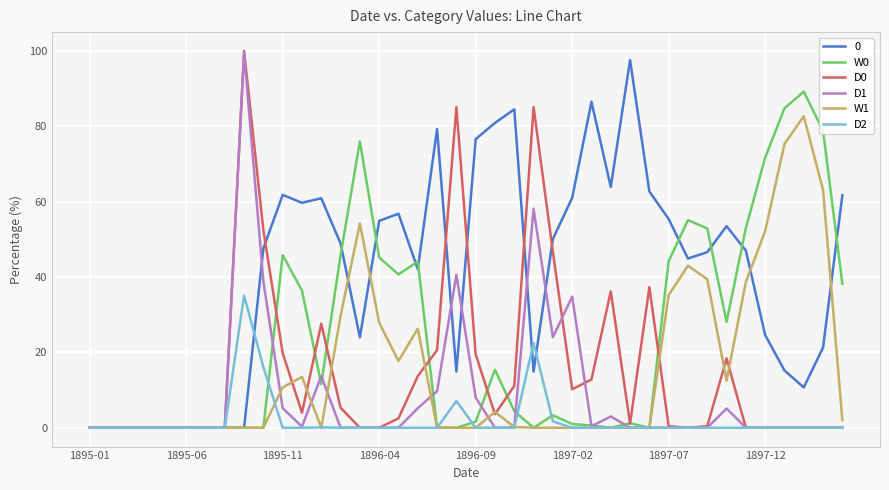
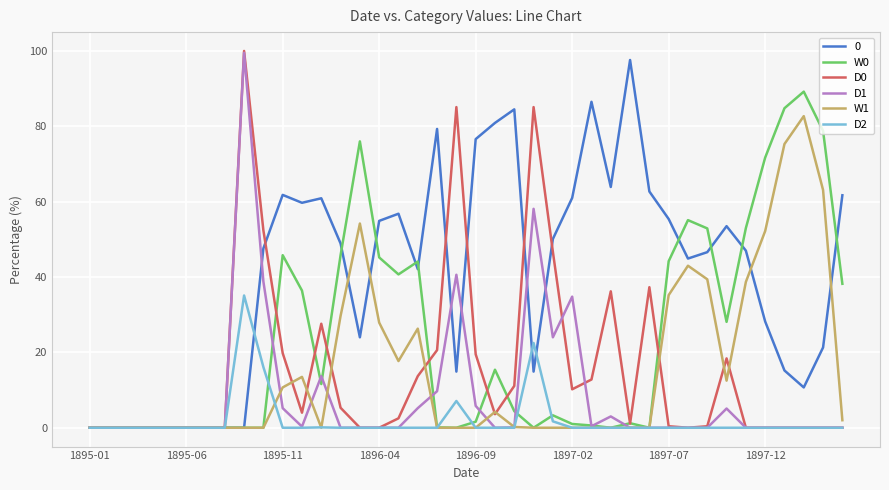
  {
    "0": {
      "1895-11": 62,
      "1896-04": 55,
      "1896-09": 77,
      "1897-02": 61,
      "1897-07": 55,
-     "1897-12": 25
+     "1897-12": 28
    },
    "W0": {
      "1895-11": 46,
      "1896-04": 45,
      "1896-09": 2,
      "1897-02": 1,
      "1897-07": 44,
      "1897-12": 72
    },
    "D0": {
      "1895-11": 20,
      "1896-09": 20,
      "1897-02": 10
    },
    "D1": {
      "1895-11": 5,
-     "1896-09": 8,
+     "1896-09": 6,
      "1897-02": 35
    },
    "W1": {
      "1895-11": 11,
      "1896-04": 28,
      "1897-07": 35,
      "1897-12": 52
    },
    "D2": {
      "1895-11": 0
    }
  }
